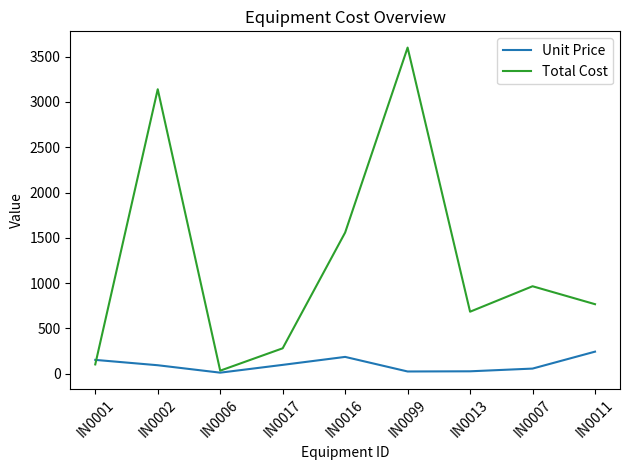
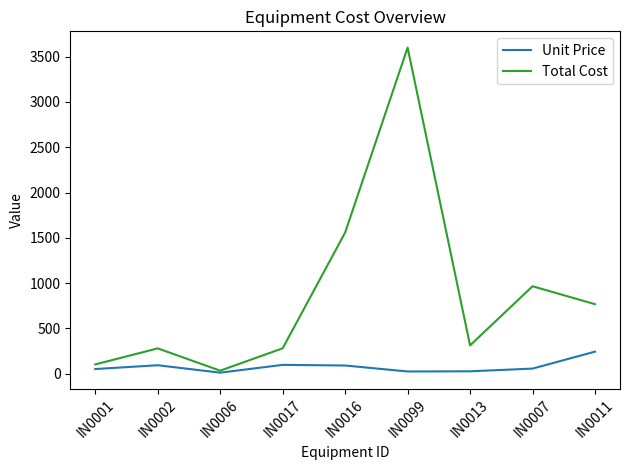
  {
    "Unit Price": {
-     "IN0001": 200,
+     "IN0001": 100,
      "IN0002": 100,
      "IN0017": 100,
-     "IN0016": 200,
+     "IN0016": 100,
      "IN0099": 0,
      "IN0013": 0,
      "IN0007": 100,
      "IN0011": 200
    },
    "Total Cost": {
      "IN0001": 100,
-     "IN0002": 3100,
+     "IN0002": 300,
      "IN0017": 300,
      "IN0016": 1600,
      "IN0099": 3600,
-     "IN0013": 700,
+     "IN0013": 300,
      "IN0007": 1000,
      "IN0011": 800
    }
  }
